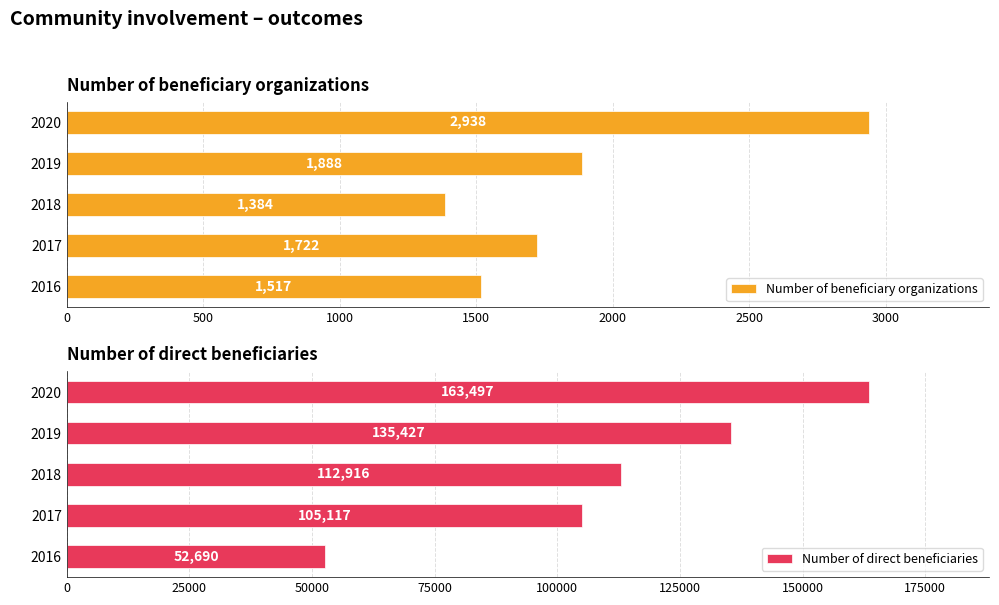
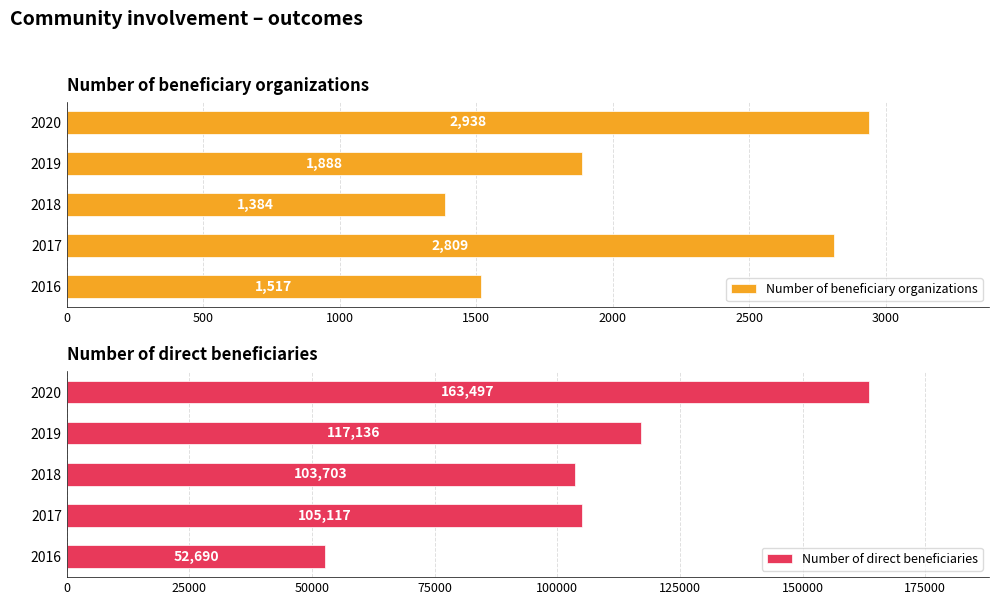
  {
    "Number of beneficiary organizations": {
      "2020": "2,938",
      "2019": "1,888",
      "2018": "1,384",
-     "2017": "1,722",
+     "2017": "2,809",
      "2016": "1,517"
    },
    "Number of direct beneficiaries": {
      "2020": "163,497",
-     "2019": "135,427",
-     "2018": "112,916",
+     "2019": "117,136",
+     "2018": "103,703",
      "2017": "105,117",
      "2016": "52,690"
    }
  }
